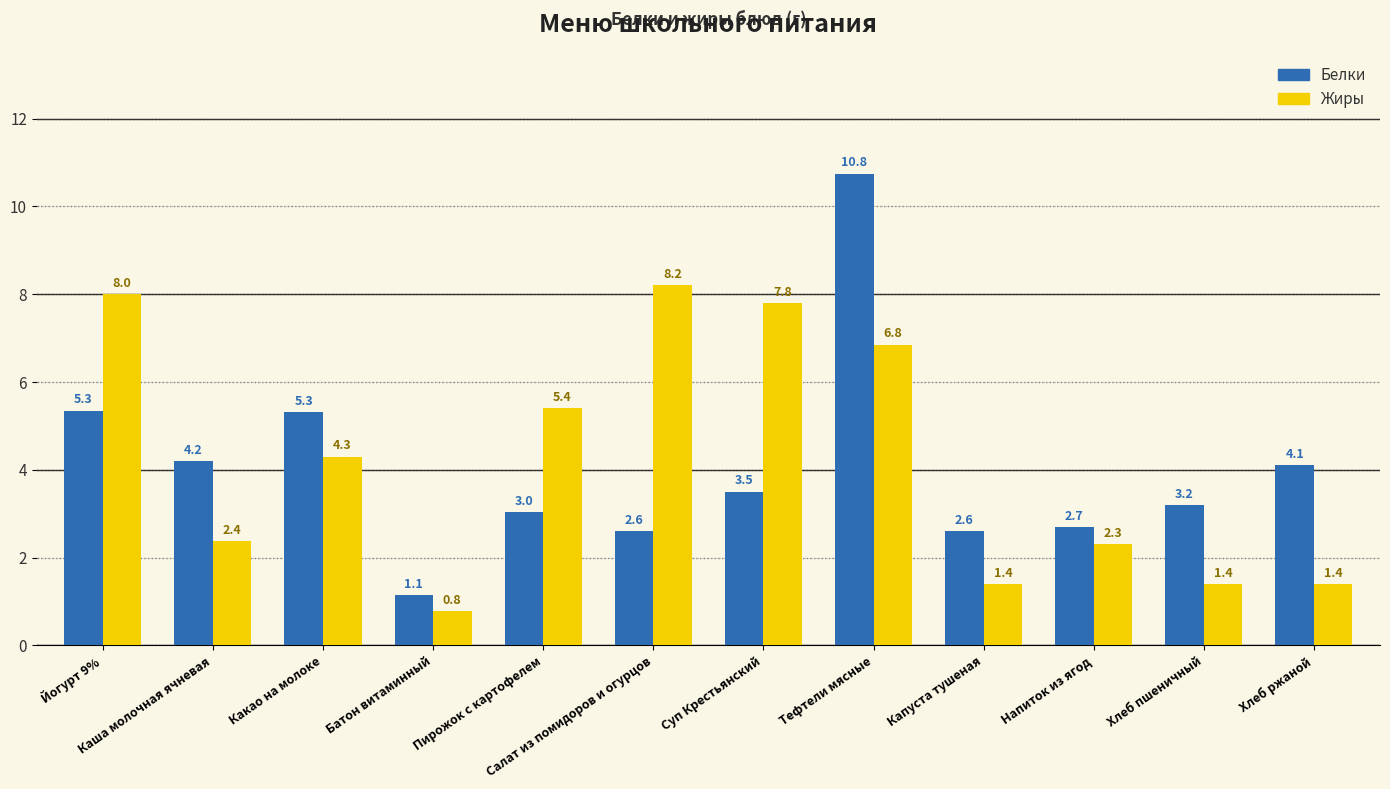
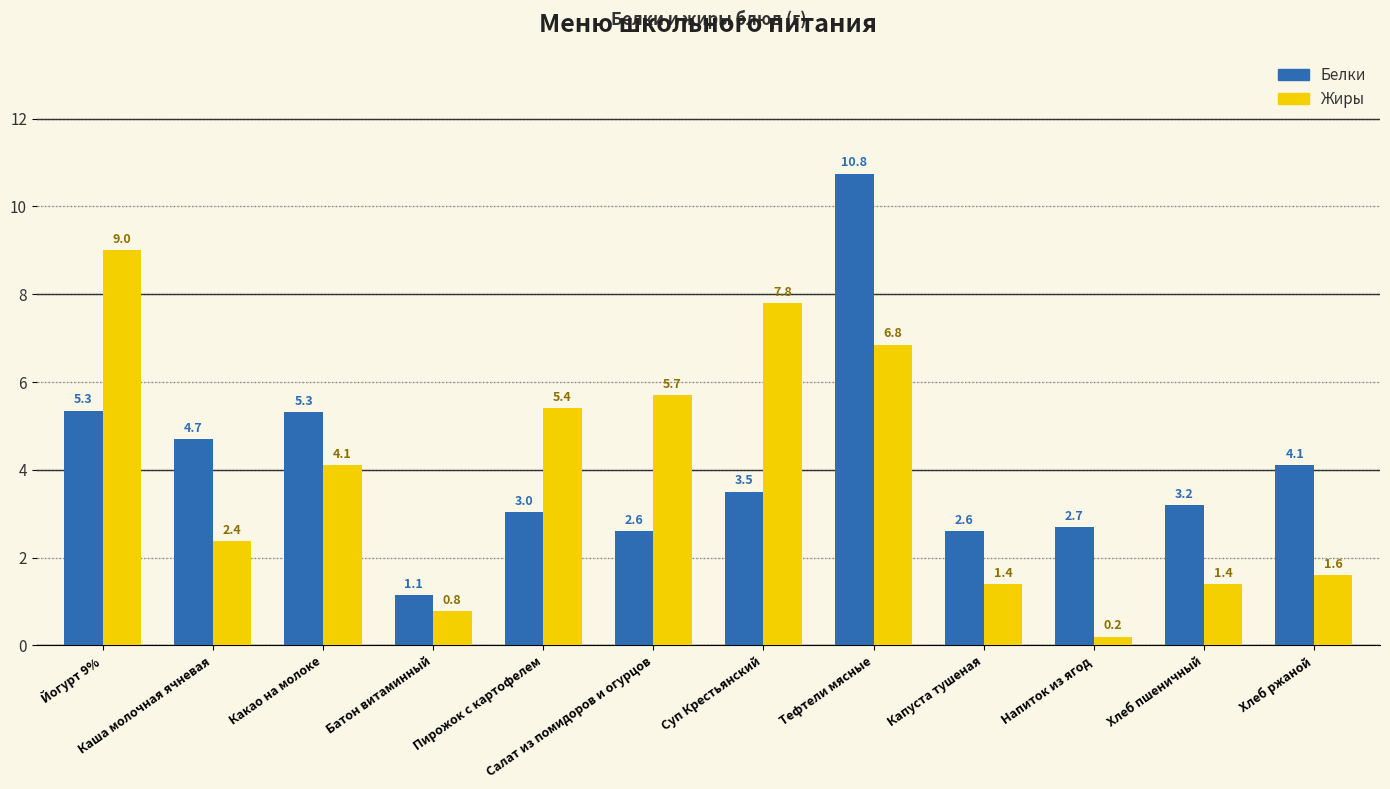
  {
    "Белки": {
      "Йогурт 9%": 5.3,
-     "Каша молочная ячневая": 4.2,
+     "Каша молочная ячневая": 4.7,
      "Какао на молоке": 5.3,
      "Батон витаминный": 1.1,
      "Пирожок с картофелем": 3.0,
      "Салат из помидоров и огурцов": 2.6,
      "Суп Крестьянский": 3.5,
      "Тефтели мясные": 10.8,
      "Капуста тушеная": 2.6,
      "Напиток из ягод": 2.7,
      "Хлеб пшеничный": 3.2,
      "Хлеб ржаной": 4.1
    },
    "Жиры": {
-     "Йогурт 9%": 8.0,
+     "Йогурт 9%": 9.0,
      "Каша молочная ячневая": 2.4,
-     "Какао на молоке": 4.3,
+     "Какао на молоке": 4.1,
      "Батон витаминный": 0.8,
      "Пирожок с картофелем": 5.4,
-     "Салат из помидоров и огурцов": 8.2,
+     "Салат из помидоров и огурцов": 5.7,
      "Суп Крестьянский": 7.8,
      "Тефтели мясные": 6.8,
      "Капуста тушеная": 1.4,
-     "Напиток из ягод": 2.3,
+     "Напиток из ягод": 0.2,
      "Хлеб пшеничный": 1.4,
-     "Хлеб ржаной": 1.4
+     "Хлеб ржаной": 1.6
    }
  }
